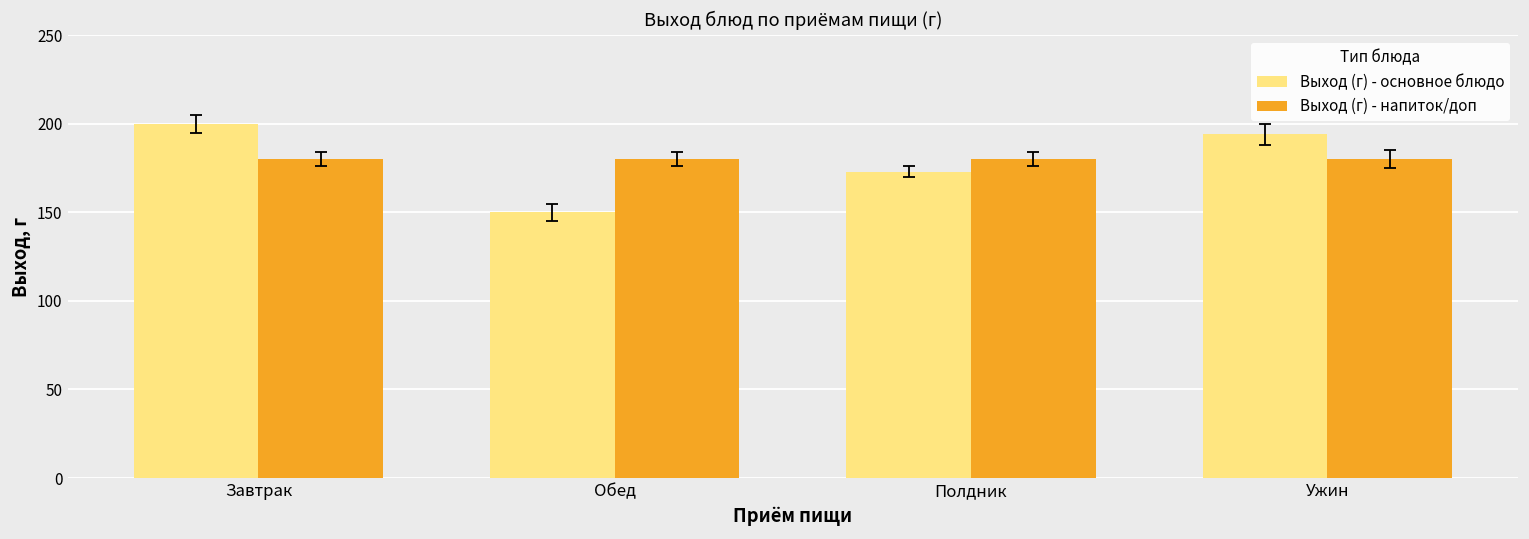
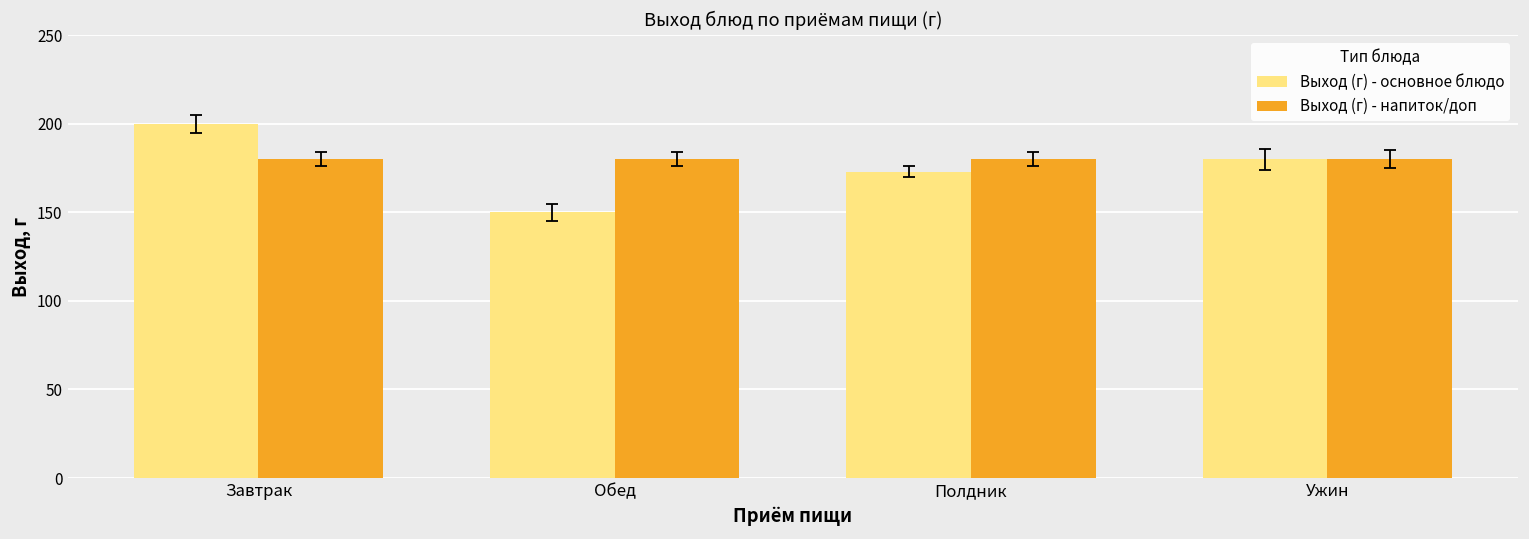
  {
    "Выход (г) - основное блюдо": {
      "Завтрак": 200,
      "Обед": 150,
      "Полдник": 173,
-     "Ужин": 194
+     "Ужин": 180
    },
    "Выход (г) - напиток/доп": {
      "Завтрак": 180,
      "Обед": 180,
      "Полдник": 180,
      "Ужин": 180
    }
  }
